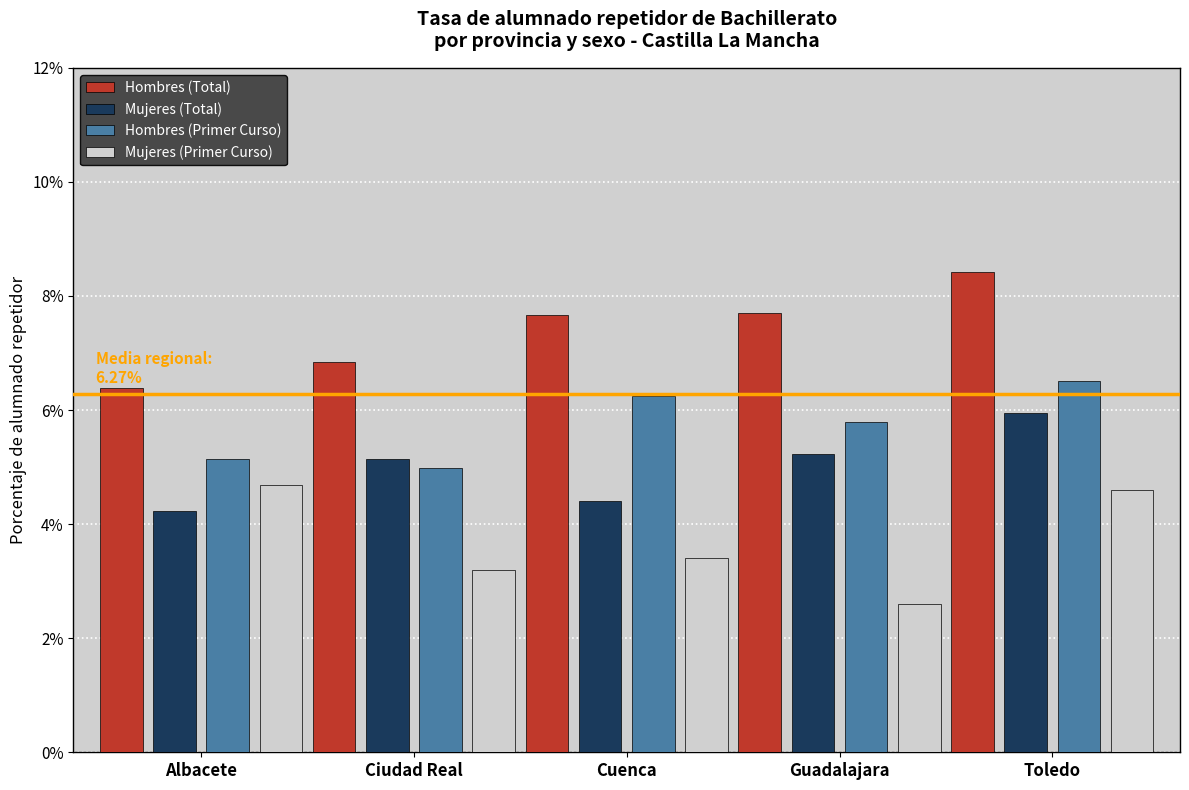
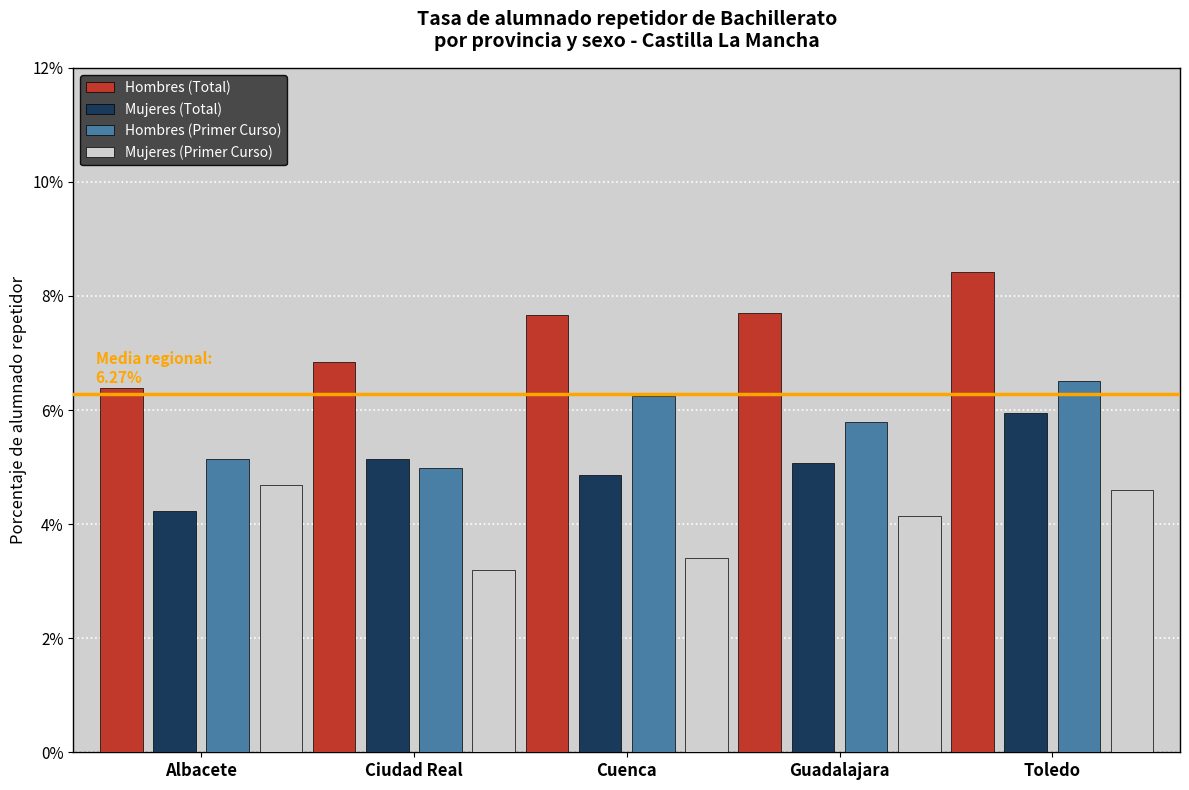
  {
    "Hombres (Total)": {
      "Ciudad Real": "6.8%",
      "Cuenca": "7.7%",
      "Guadalajara": "7.7%",
      "Toledo": "8.4%"
    },
    "Mujeres (Total)": {
      "Albacete": "4.2%",
      "Ciudad Real": "5.2%",
-     "Cuenca": "4.4%",
-     "Guadalajara": "5.2%",
+     "Cuenca": "4.9%",
+     "Guadalajara": "5.1%",
      "Toledo": "5.9%"
    },
    "Hombres (Primer Curso)": {
      "Albacete": "5.1%",
      "Ciudad Real": "5.0%",
      "Cuenca": "6.3%",
      "Guadalajara": "5.8%",
      "Toledo": "6.5%"
    },
    "Mujeres (Primer Curso)": {
      "Albacete": "4.7%",
      "Ciudad Real": "3.2%",
      "Cuenca": "3.4%",
-     "Guadalajara": "2.6%",
+     "Guadalajara": "4.1%",
      "Toledo": "4.6%"
    }
  }
